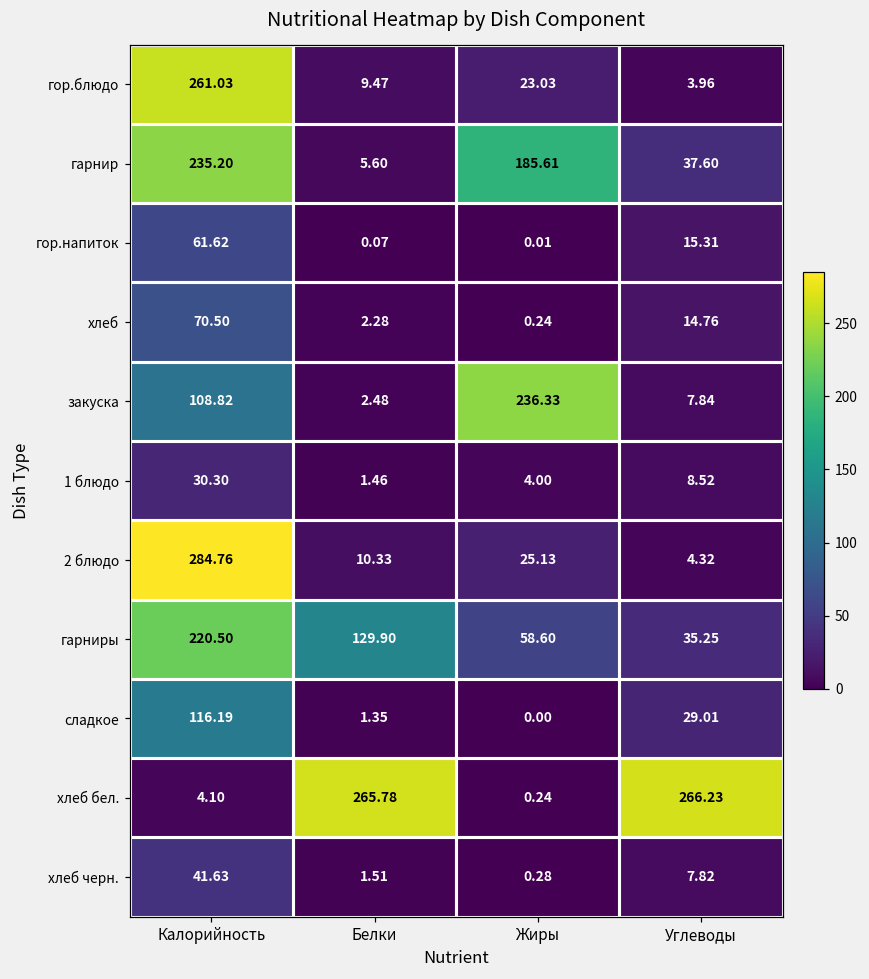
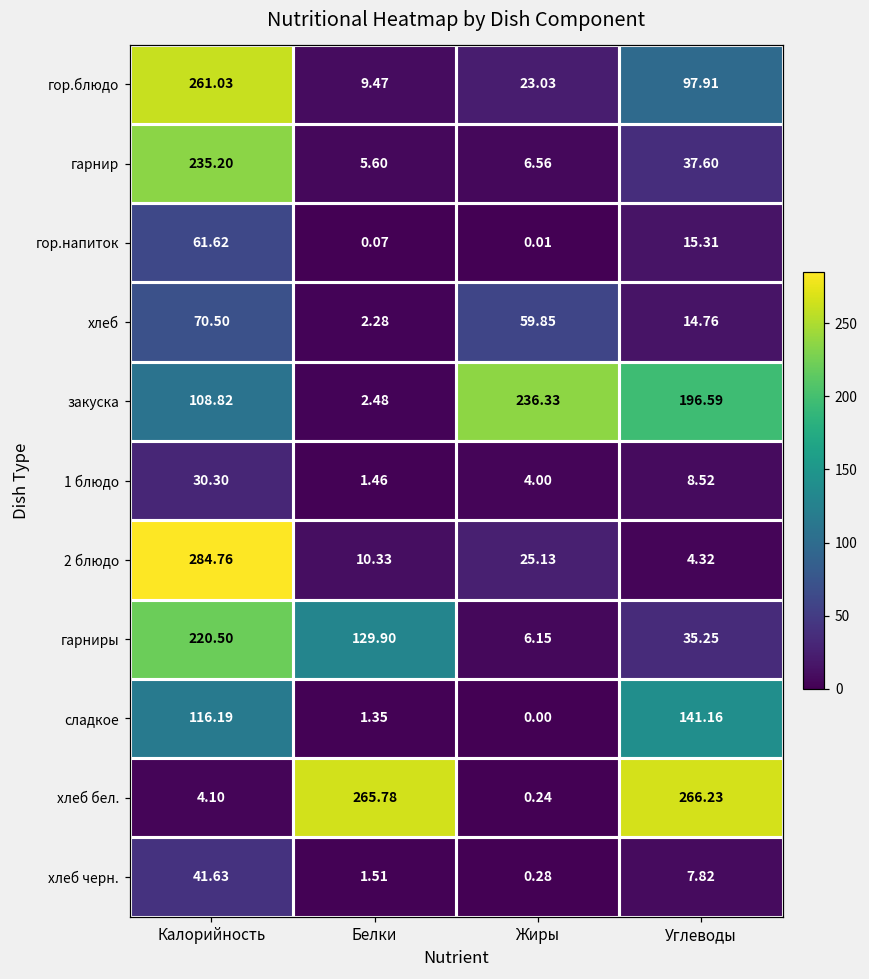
  {
    "гор.блюдо": {
      "Калорийность": 261.03,
      "Белки": 9.47,
      "Жиры": 23.03,
-     "Углеводы": 3.96
+     "Углеводы": 97.91
    },
    "гарнир": {
      "Калорийность": 235.20,
      "Белки": 5.60,
-     "Жиры": 185.61,
+     "Жиры": 6.56,
      "Углеводы": 37.60
    },
    "гор.напиток": {
      "Калорийность": 61.62,
      "Белки": 0.07,
      "Жиры": 0.01,
      "Углеводы": 15.31
    },
    "хлеб": {
      "Калорийность": 70.50,
      "Белки": 2.28,
-     "Жиры": 0.24,
+     "Жиры": 59.85,
      "Углеводы": 14.76
    },
    "закуска": {
      "Калорийность": 108.82,
      "Белки": 2.48,
      "Жиры": 236.33,
-     "Углеводы": 7.84
+     "Углеводы": 196.59
    },
    "1 блюдо": {
      "Калорийность": 30.30,
      "Белки": 1.46,
      "Жиры": 4.00,
      "Углеводы": 8.52
    },
    "2 блюдо": {
      "Калорийность": 284.76,
      "Белки": 10.33,
      "Жиры": 25.13,
      "Углеводы": 4.32
    },
    "гарниры": {
      "Калорийность": 220.50,
      "Белки": 129.90,
-     "Жиры": 58.60,
+     "Жиры": 6.15,
      "Углеводы": 35.25
    },
    "сладкое": {
      "Калорийность": 116.19,
      "Белки": 1.35,
      "Жиры": 0.00,
-     "Углеводы": 29.01
+     "Углеводы": 141.16
    },
    "хлеб бел.": {
      "Калорийность": 4.10,
      "Белки": 265.78,
      "Жиры": 0.24,
      "Углеводы": 266.23
    },
    "хлеб черн.": {
      "Калорийность": 41.63,
      "Белки": 1.51,
      "Жиры": 0.28,
      "Углеводы": 7.82
    }
  }
